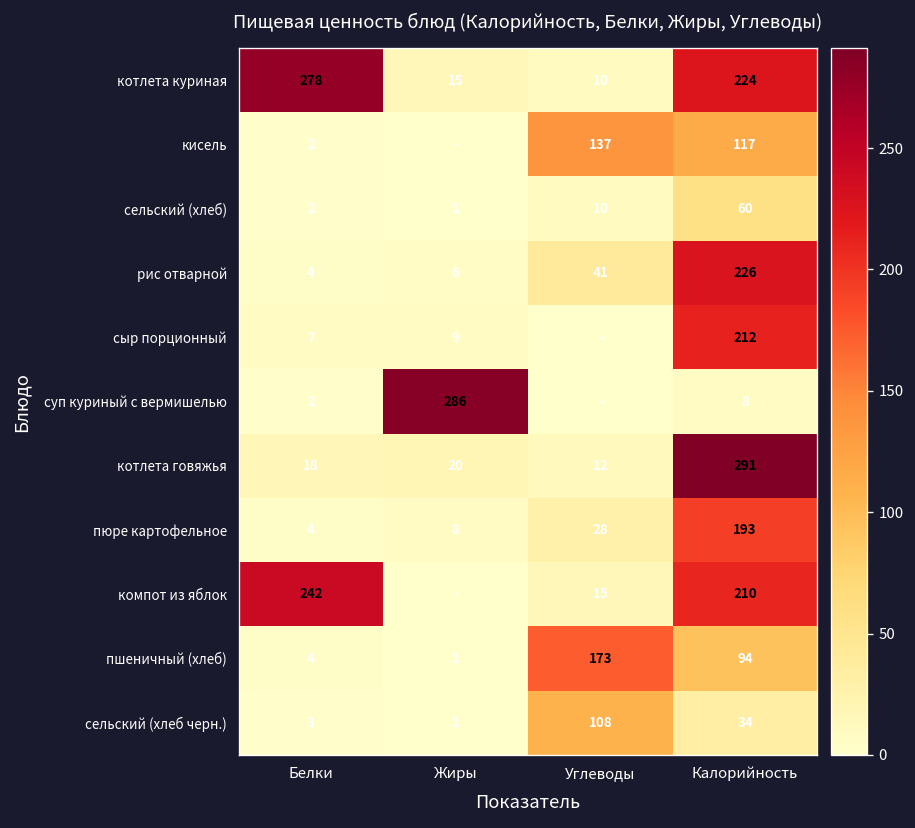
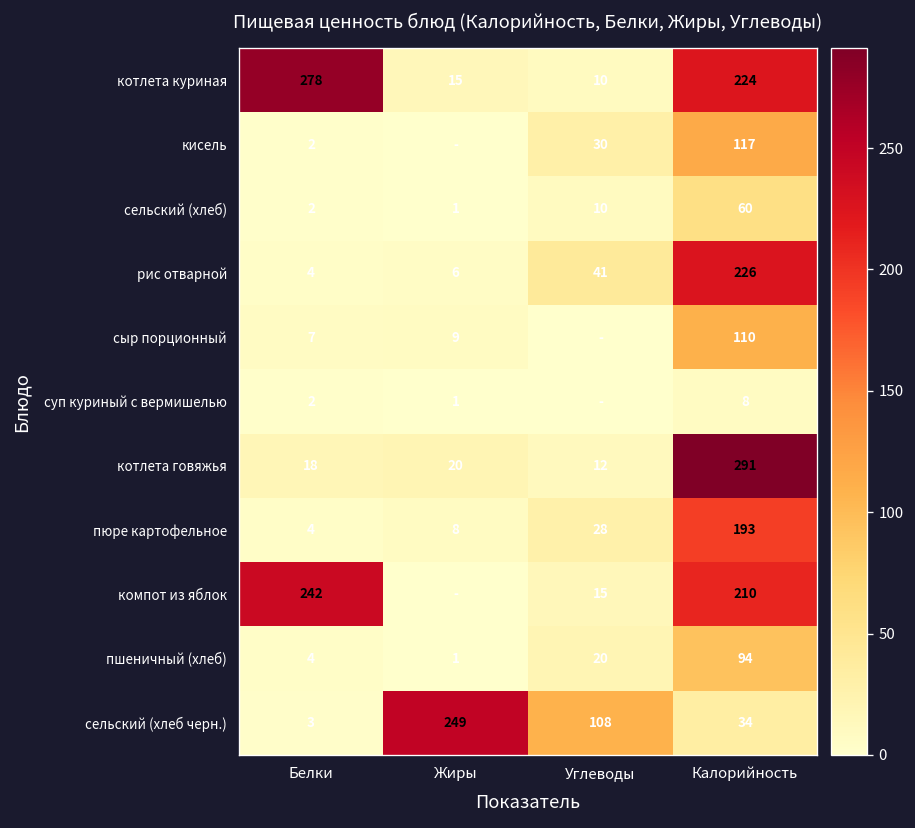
  {
    "котлета куриная": {
      "Белки": 278,
      "Жиры": 15,
      "Углеводы": 10,
      "Калорийность": 224
    },
    "кисель": {
      "Белки": 2,
-     "Углеводы": 137,
+     "Углеводы": 30,
      "Калорийность": 117
    },
    "сельский (хлеб)": {
      "Белки": 2,
      "Жиры": 1,
      "Углеводы": 10,
      "Калорийность": 60
    },
    "рис отварной": {
      "Белки": 4,
      "Жиры": 6,
      "Углеводы": 41,
      "Калорийность": 226
    },
    "сыр порционный": {
      "Белки": 7,
      "Жиры": 9,
-     "Калорийность": 212
+     "Калорийность": 110
    },
    "суп куриный с вермишелью": {
      "Белки": 2,
-     "Жиры": 286,
+     "Жиры": 1,
      "Калорийность": 8
    },
    "котлета говяжья": {
      "Белки": 18,
      "Жиры": 20,
      "Углеводы": 12,
      "Калорийность": 291
    },
    "пюре картофельное": {
      "Белки": 4,
      "Жиры": 8,
      "Углеводы": 28,
      "Калорийность": 193
    },
    "компот из яблок": {
      "Белки": 242,
      "Углеводы": 15,
      "Калорийность": 210
    },
    "пшеничный (хлеб)": {
      "Белки": 4,
      "Жиры": 1,
-     "Углеводы": 173,
+     "Углеводы": 20,
      "Калорийность": 94
    },
    "сельский (хлеб черн.)": {
      "Белки": 3,
-     "Жиры": 1,
+     "Жиры": 249,
      "Углеводы": 108,
      "Калорийность": 34
    }
  }
